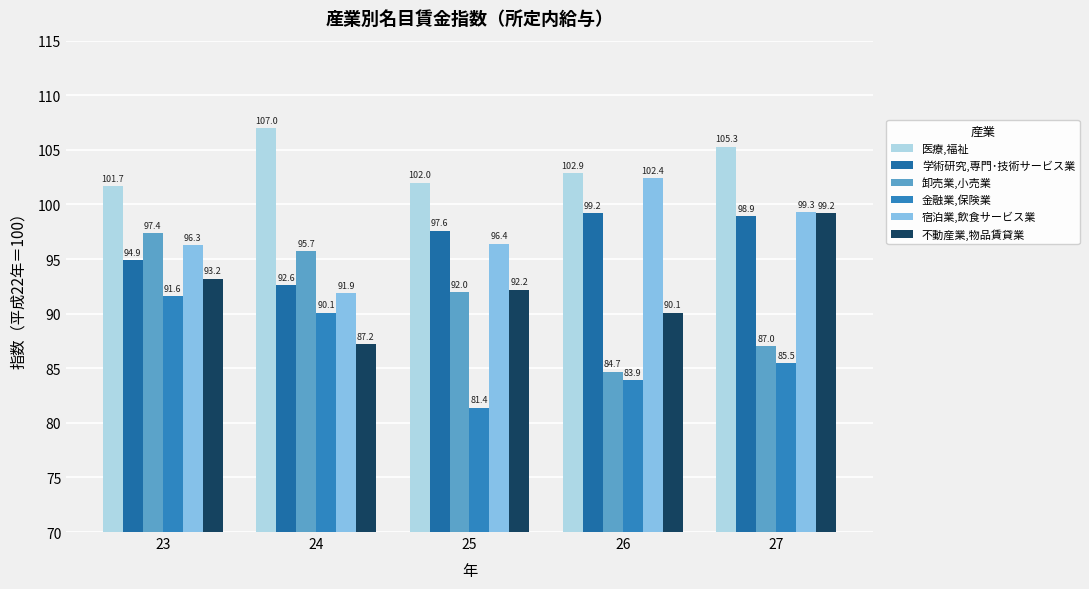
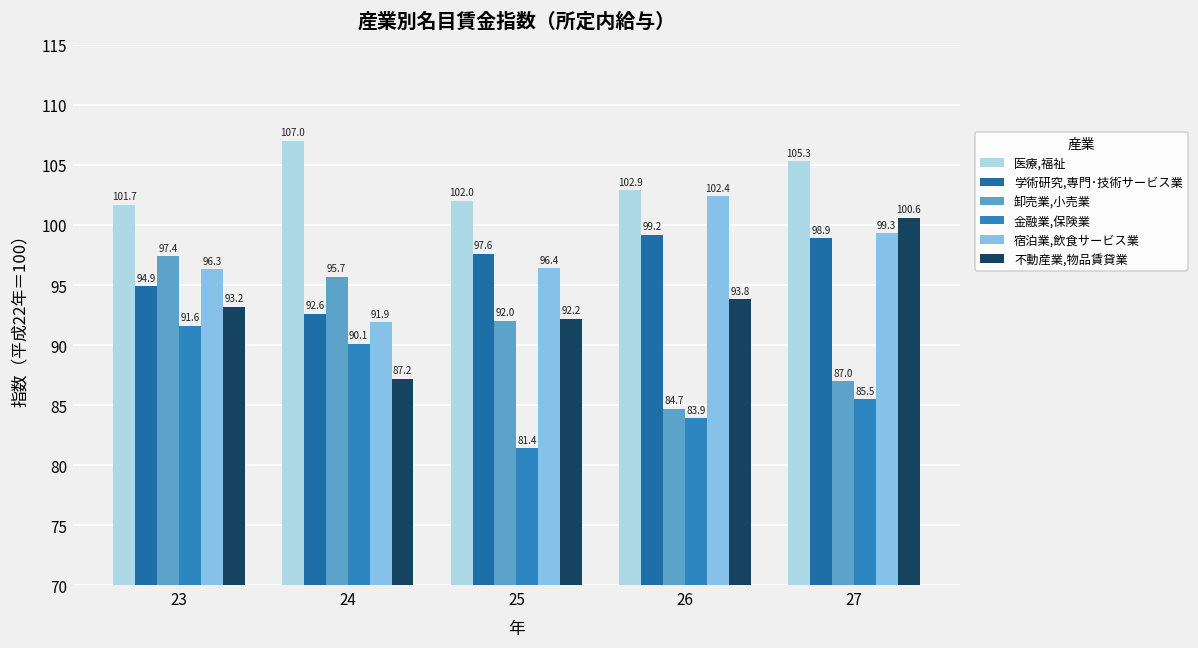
  {
    "不動産業,物品賃貸業": {
      "23": 93.2,
      "24": 87.2,
      "25": 92.2,
-     "26": 90.1,
-     "27": 99.2
+     "26": 93.8,
+     "27": 100.6
    }
  }
